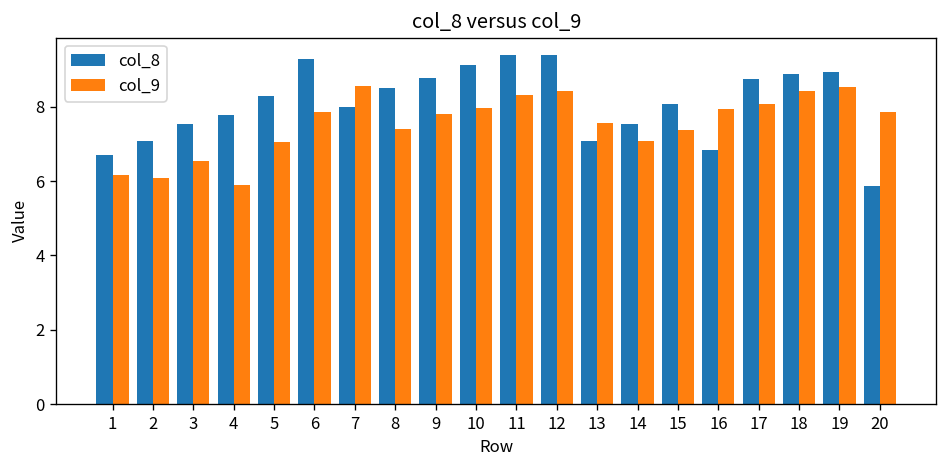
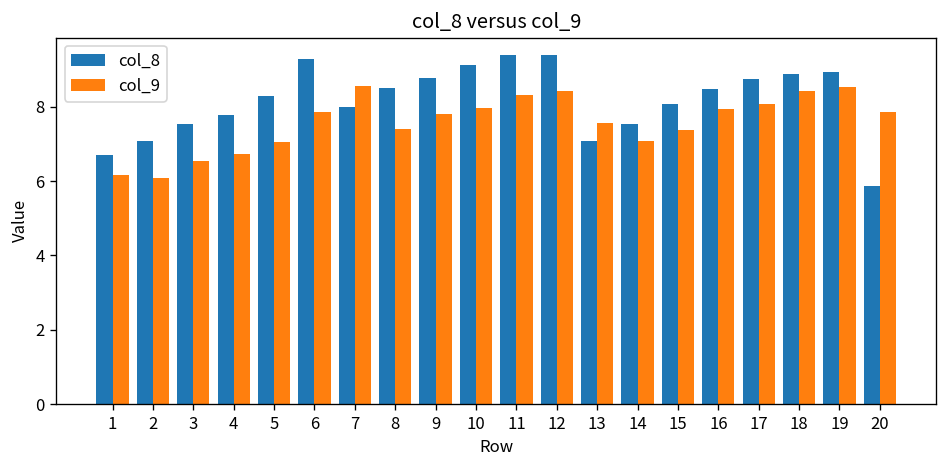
  {
    "col_8": {
      "1": 6.7,
      "2": 7.1,
      "3": 7.5,
      "4": 7.8,
      "5": 8.3,
      "6": 9.3,
      "7": 8.0,
      "8": 8.5,
      "9": 8.8,
      "10": 9.1,
      "11": 9.4,
      "12": 9.4,
      "13": 7.1,
      "14": 7.5,
      "15": 8.1,
-     "16": 6.8,
+     "16": 8.5,
      "17": 8.8,
      "18": 8.9,
      "19": 8.9,
      "20": 5.9
    },
    "col_9": {
      "1": 6.2,
      "2": 6.1,
      "3": 6.5,
-     "4": 5.9,
+     "4": 6.7,
      "5": 7.1,
      "6": 7.9,
      "7": 8.6,
      "8": 7.4,
      "9": 7.8,
      "10": 8.0,
      "11": 8.3,
      "12": 8.4,
      "13": 7.6,
      "14": 7.1,
      "15": 7.4,
      "16": 7.9,
      "17": 8.1,
      "18": 8.4,
      "19": 8.5,
      "20": 7.9
    }
  }
